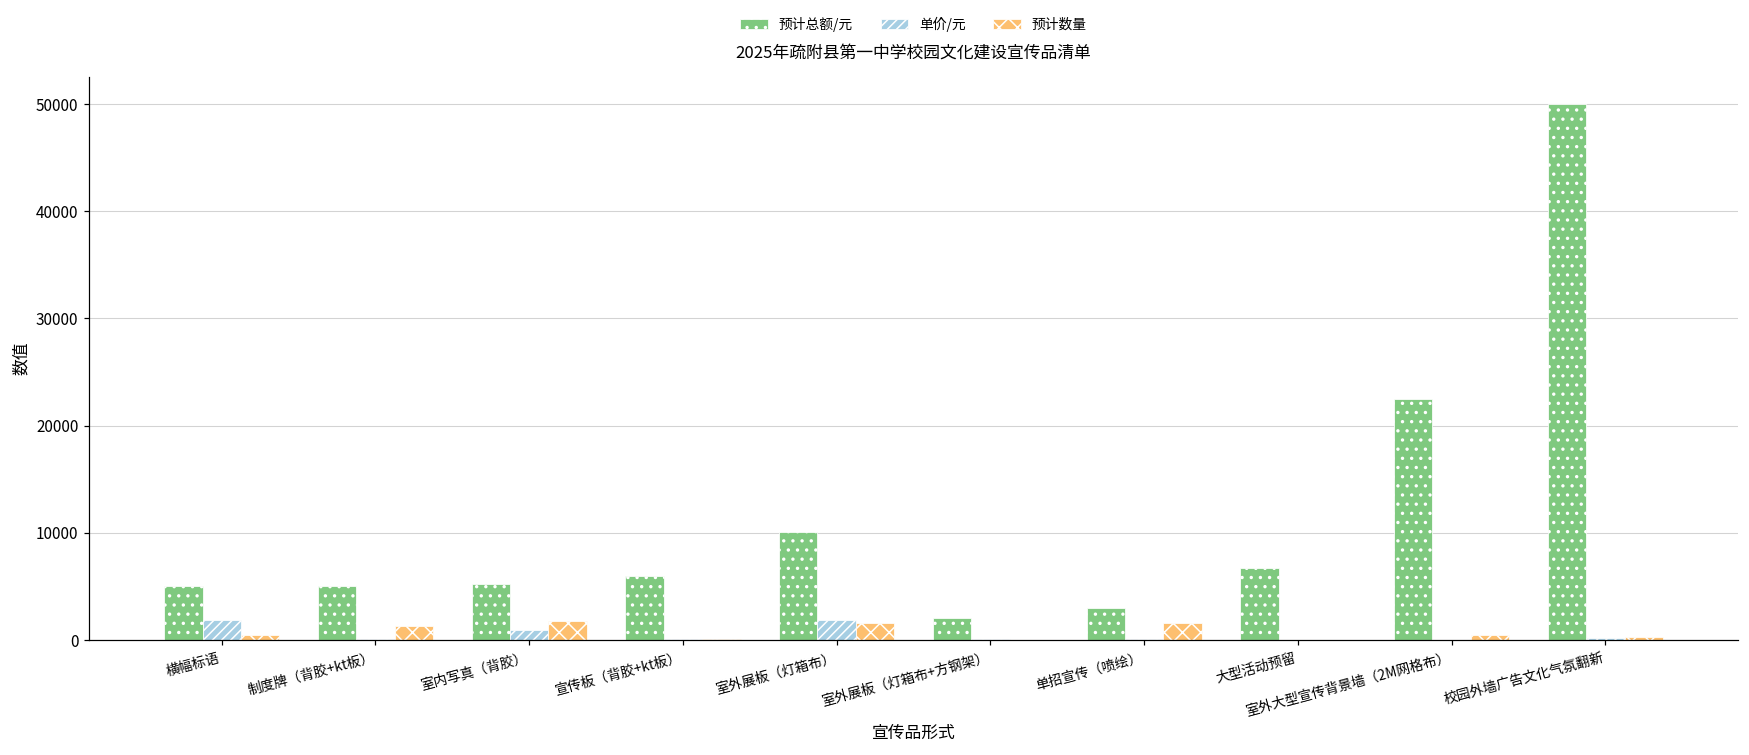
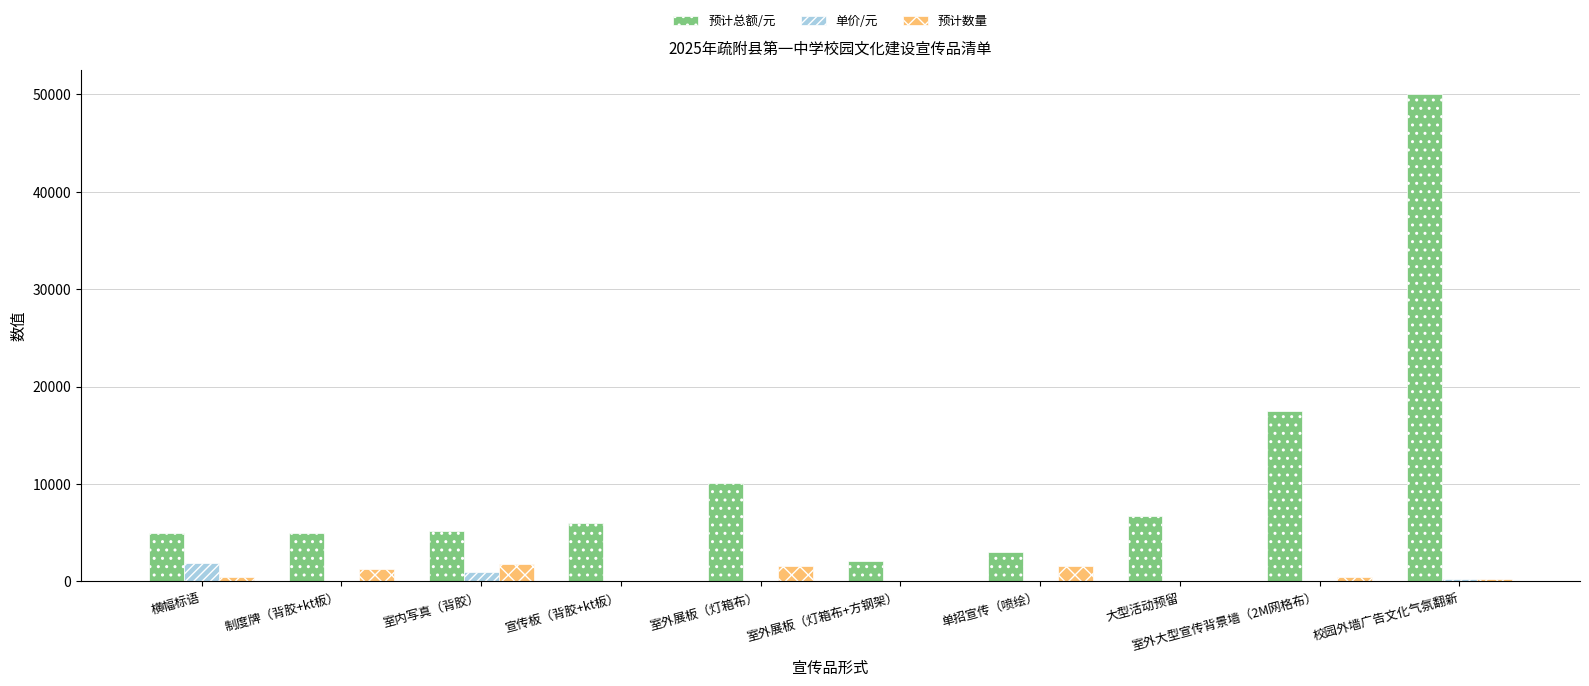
  {
    "预计总额/元": {
      "横幅标语": 5000,
      "制度牌（背胶+kt板）": 5000,
      "室内写真（背胶）": 5000,
      "宣传板（背胶+kt板）": 6000,
      "室外展板（灯箱布）": 10000,
      "室外展板（灯箱布+方钢架）": 2000,
      "单招宣传（喷绘）": 3000,
      "大型活动预留": 7000,
-     "室外大型宣传背景墙（2M网格布）": 23000,
+     "室外大型宣传背景墙（2M网格布）": 17000,
      "校园外墙广告文化气氛翻新": 50000
    },
    "单价/元": {
      "横幅标语": 2000,
      "室内写真（背胶）": 1000,
-     "室外展板（灯箱布）": 2000,
+     "室外展板（灯箱布）": 0,
      "大型活动预留": 0
    },
    "预计数量": {
      "横幅标语": 1000,
      "制度牌（背胶+kt板）": 1000,
      "室内写真（背胶）": 2000,
      "室外展板（灯箱布）": 2000,
      "单招宣传（喷绘）": 2000,
      "大型活动预留": 0,
      "室外大型宣传背景墙（2M网格布）": 1000
    }
  }
